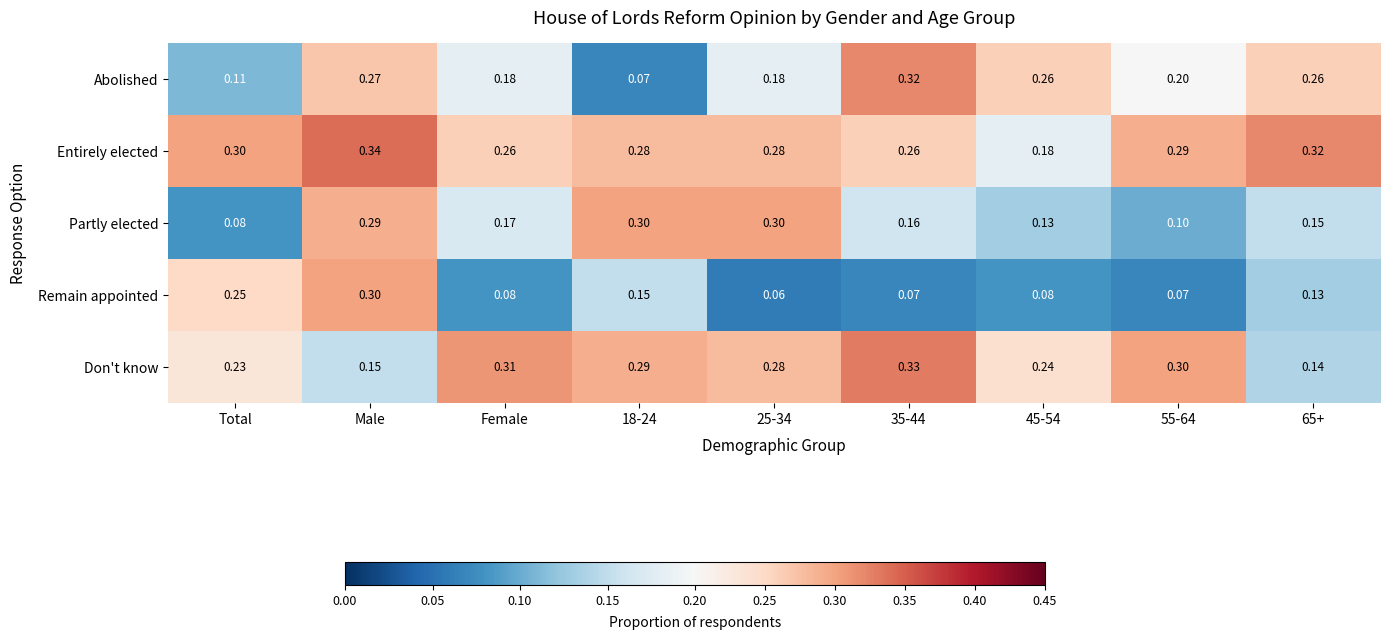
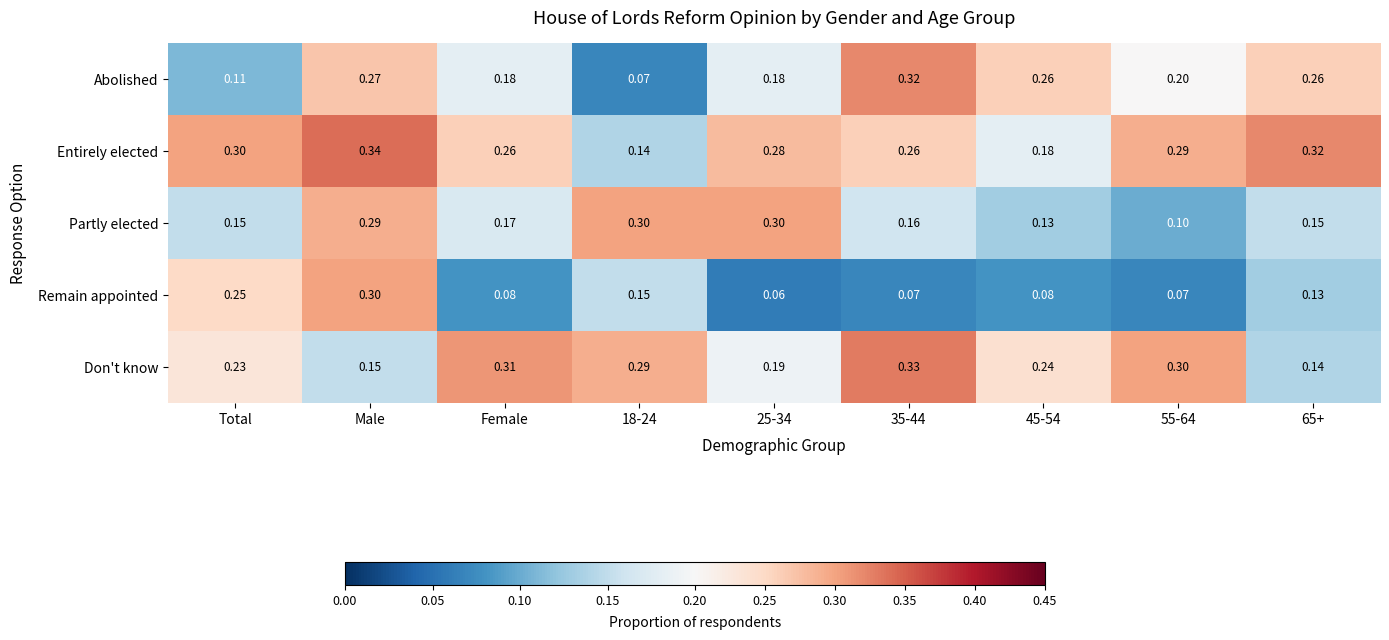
  {
    "Abolished": {
      "Total": 0.11,
      "Male": 0.27,
      "Female": 0.18,
      "18-24": 0.07,
      "25-34": 0.18,
      "35-44": 0.32,
      "45-54": 0.26,
      "55-64": 0.20,
      "65+": 0.26
    },
    "Entirely elected": {
      "Total": 0.30,
      "Male": 0.34,
      "Female": 0.26,
-     "18-24": 0.28,
+     "18-24": 0.14,
      "25-34": 0.28,
      "35-44": 0.26,
      "45-54": 0.18,
      "55-64": 0.29,
      "65+": 0.32
    },
    "Partly elected": {
-     "Total": 0.08,
+     "Total": 0.15,
      "Male": 0.29,
      "Female": 0.17,
      "18-24": 0.30,
      "25-34": 0.30,
      "35-44": 0.16,
      "45-54": 0.13,
      "55-64": 0.10,
      "65+": 0.15
    },
    "Remain appointed": {
      "Total": 0.25,
      "Male": 0.30,
      "Female": 0.08,
      "18-24": 0.15,
      "25-34": 0.06,
      "35-44": 0.07,
      "45-54": 0.08,
      "55-64": 0.07,
      "65+": 0.13
    },
    "Don't know": {
      "Total": 0.23,
      "Male": 0.15,
      "Female": 0.31,
      "18-24": 0.29,
-     "25-34": 0.28,
+     "25-34": 0.19,
      "35-44": 0.33,
      "45-54": 0.24,
      "55-64": 0.30,
      "65+": 0.14
    }
  }
